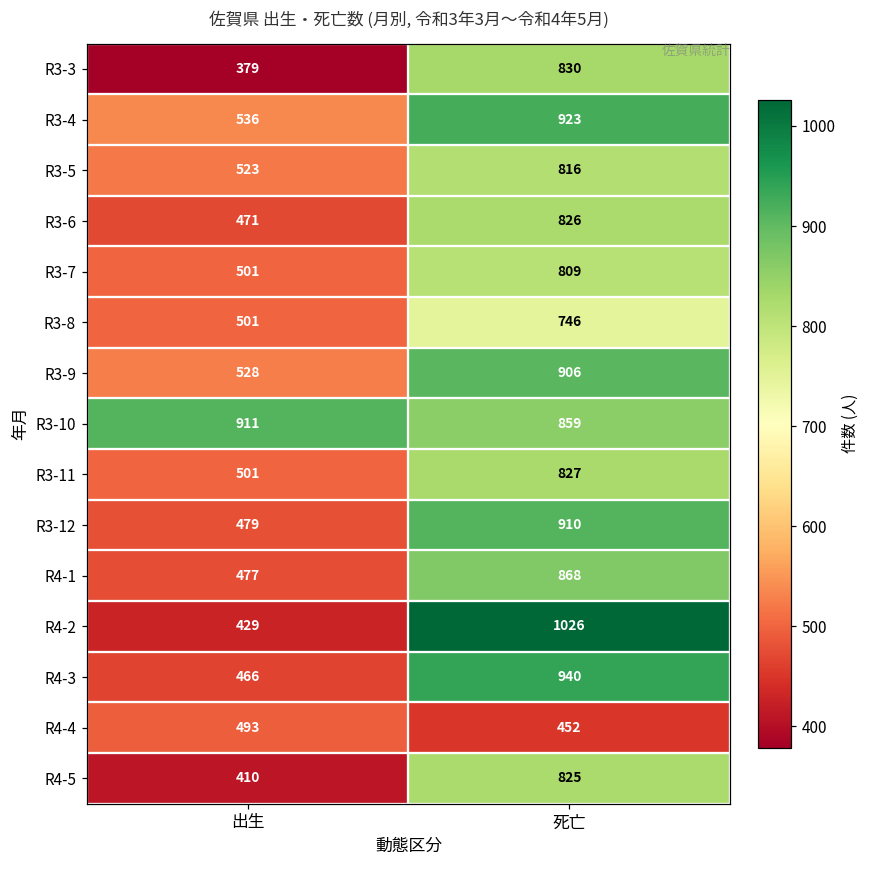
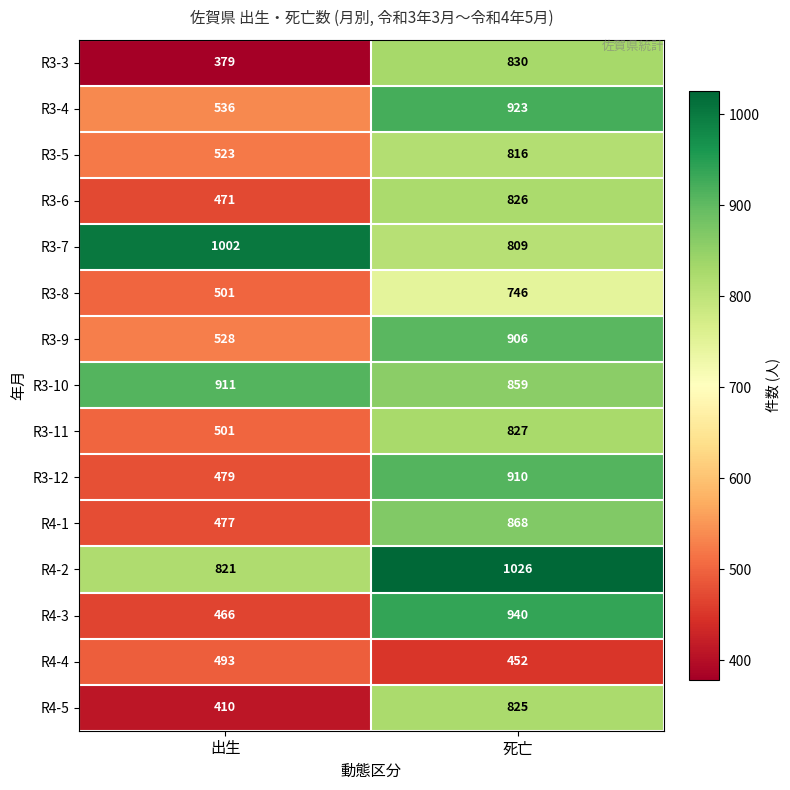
  {
    "R3-3": {
      "出生": 379
    },
    "R3-4": {
      "出生": 536,
      "死亡": 923
    },
    "R3-5": {
      "出生": 523,
      "死亡": 816
    },
    "R3-6": {
      "出生": 471,
      "死亡": 826
    },
    "R3-7": {
-     "出生": 501,
+     "出生": 1002,
      "死亡": 809
    },
    "R3-8": {
      "出生": 501,
      "死亡": 746
    },
    "R3-9": {
      "出生": 528,
      "死亡": 906
    },
    "R3-10": {
      "出生": 911,
      "死亡": 859
    },
    "R3-11": {
      "出生": 501,
      "死亡": 827
    },
    "R3-12": {
      "出生": 479,
      "死亡": 910
    },
    "R4-1": {
      "出生": 477,
      "死亡": 868
    },
    "R4-2": {
-     "出生": 429,
+     "出生": 821,
      "死亡": 1026
    },
    "R4-3": {
      "出生": 466,
      "死亡": 940
    },
    "R4-4": {
      "出生": 493,
      "死亡": 452
    },
    "R4-5": {
      "出生": 410,
      "死亡": 825
    }
  }
